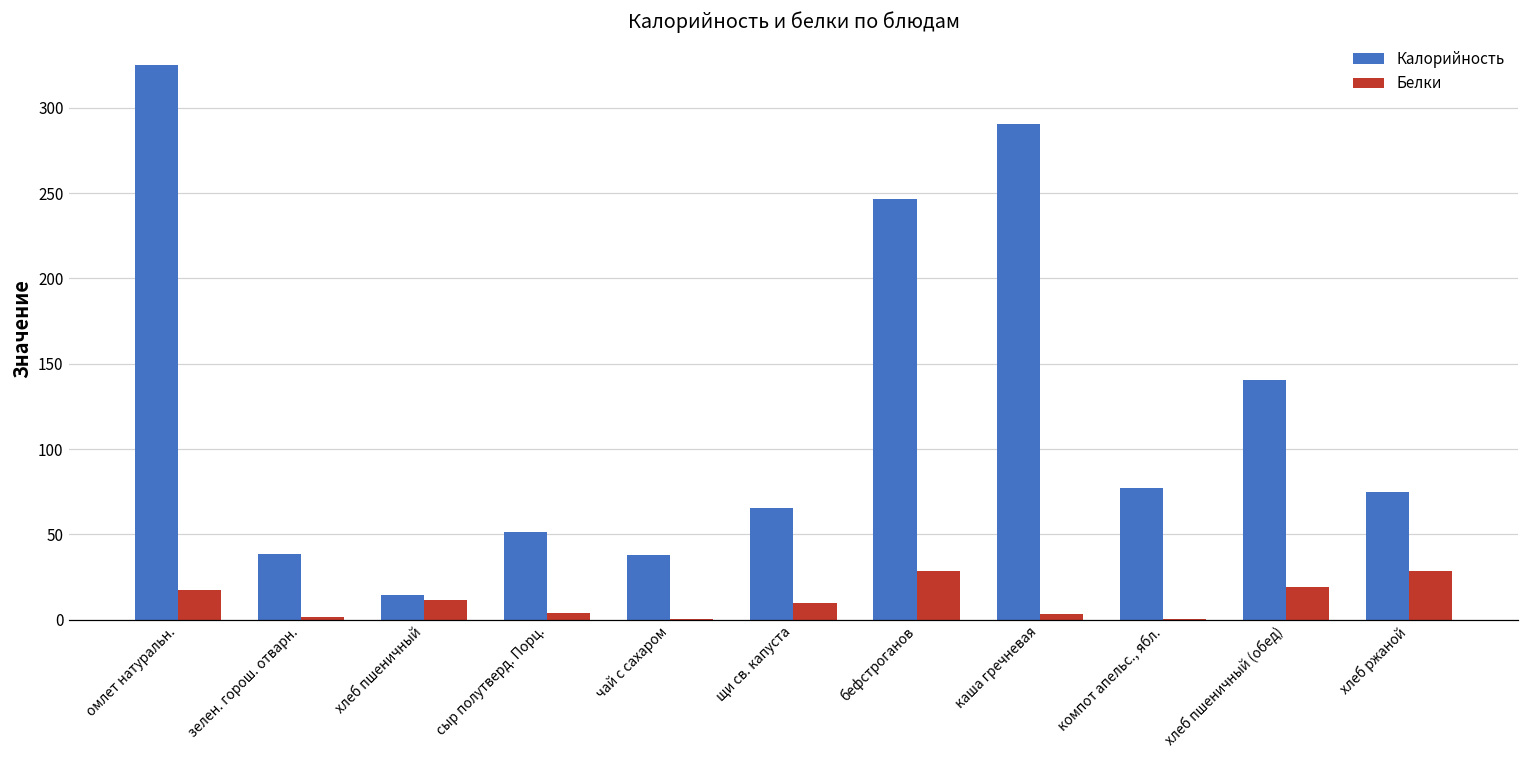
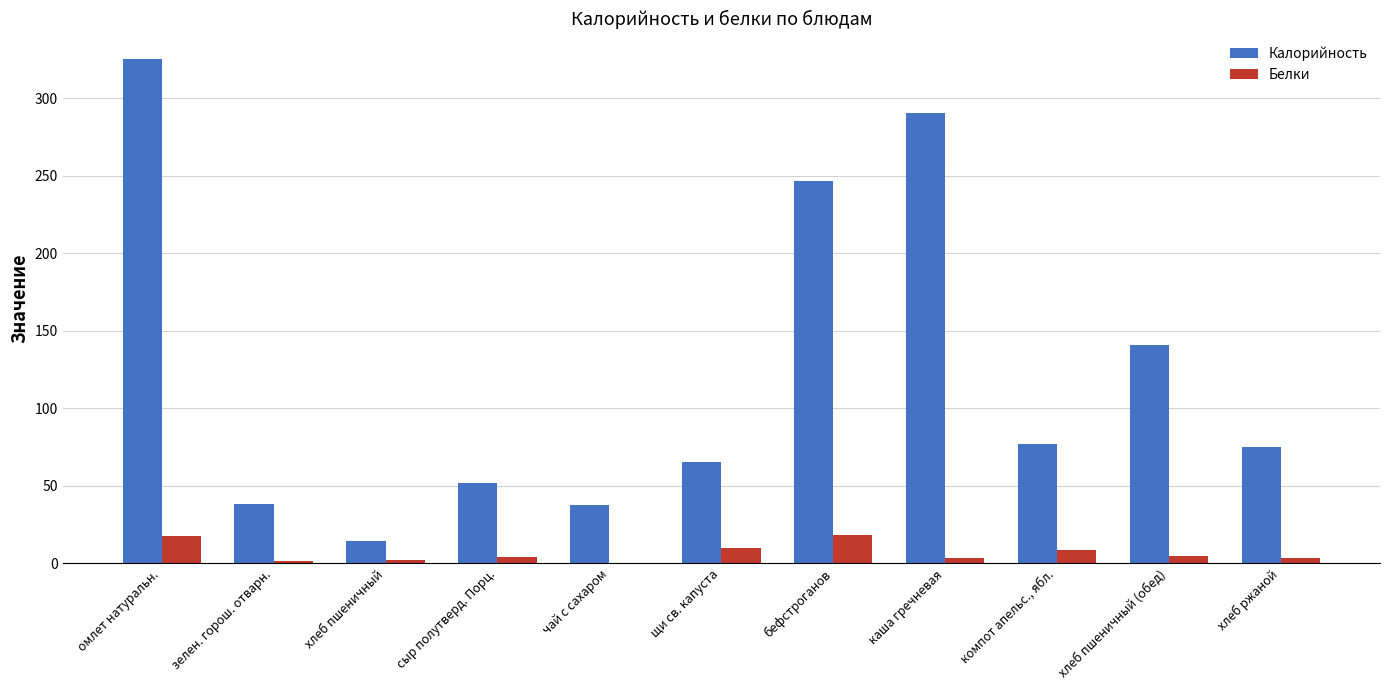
  {
    "Калорийность": {
      "омлет натуральн.": 325,
      "зелен. горош. отварн.": 39,
      "хлеб пшеничный": 14,
      "сыр полутверд. Порц.": 52,
      "чай с сахаром": 38,
      "щи св. капуста": 65,
      "бефстроганов": 246,
      "каша гречневая": 291,
      "компот апельс., ябл.": 77,
      "хлеб пшеничный (обед)": 141,
      "хлеб ржаной": 75
    },
    "Белки": {
      "омлет натуральн.": 17,
      "зелен. горош. отварн.": 2,
-     "хлеб пшеничный": 12,
+     "хлеб пшеничный": 2,
      "сыр полутверд. Порц.": 4,
      "щи св. капуста": 10,
-     "бефстроганов": 29,
+     "бефстроганов": 18,
      "каша гречневая": 4,
-     "компот апельс., ябл.": 1,
-     "хлеб пшеничный (обед)": 19,
-     "хлеб ржаной": 29
+     "компот апельс., ябл.": 9,
+     "хлеб пшеничный (обед)": 5,
+     "хлеб ржаной": 4
    }
  }
